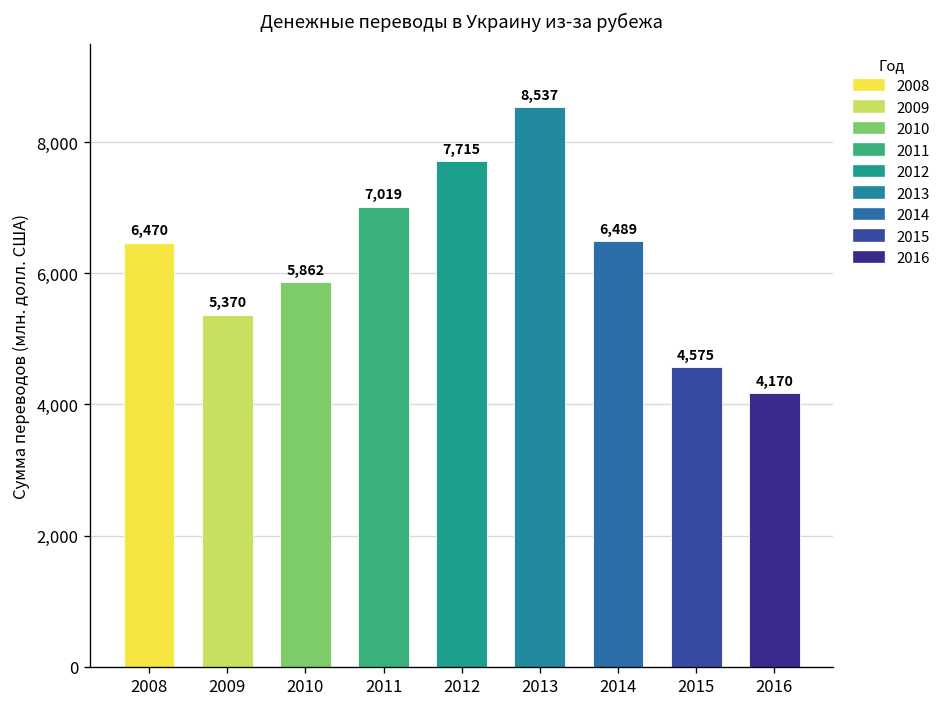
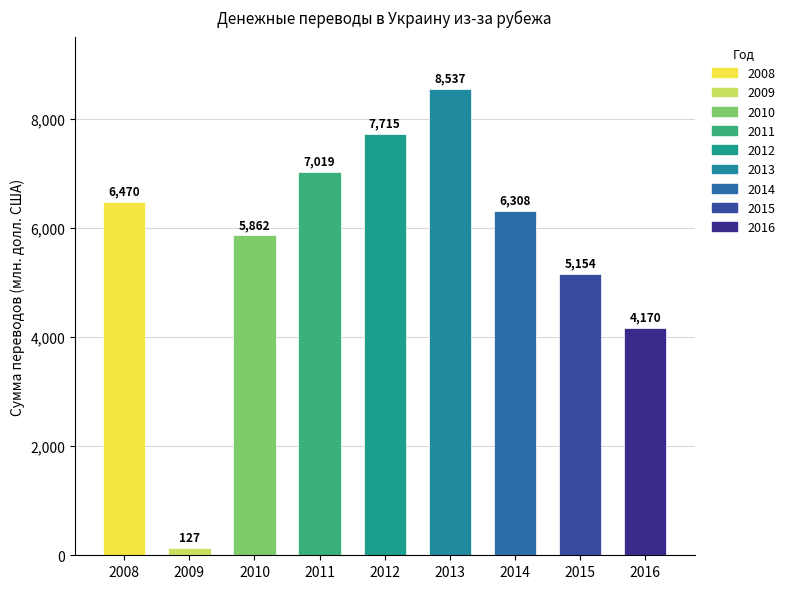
  {
    "2008": "6,470",
-   "2009": "5,370",
+   "2009": "127",
    "2010": "5,862",
    "2011": "7,019",
    "2012": "7,715",
    "2013": "8,537",
-   "2014": "6,489",
-   "2015": "4,575",
+   "2014": "6,308",
+   "2015": "5,154",
    "2016": "4,170"
  }
